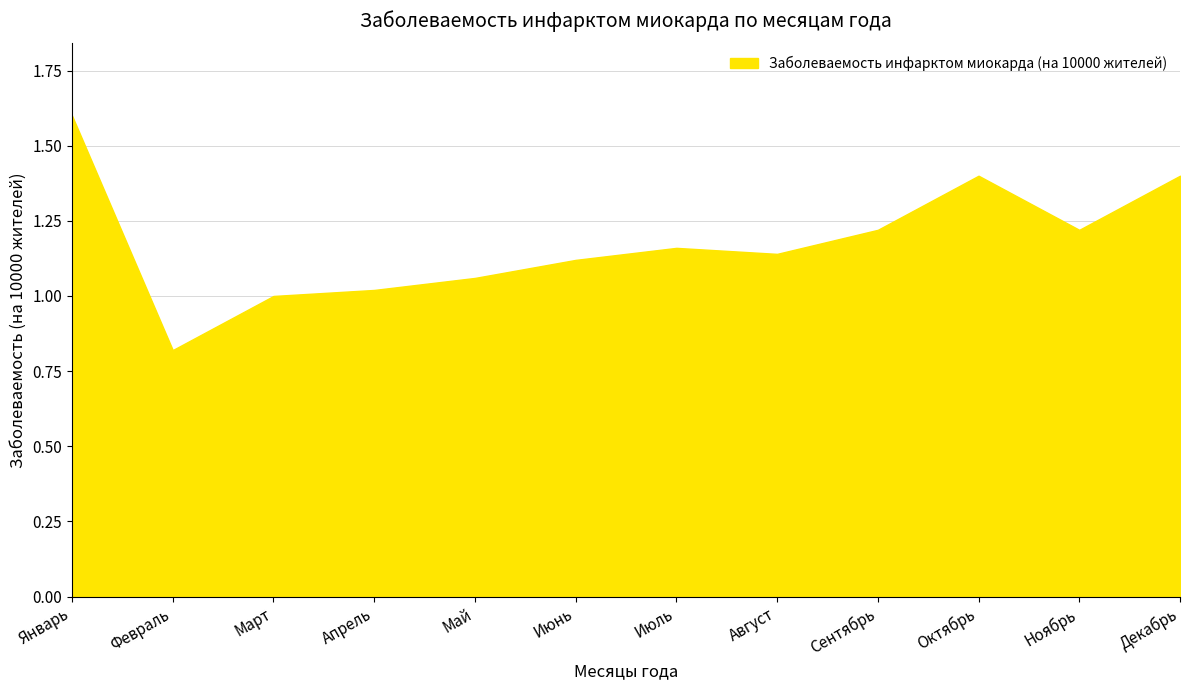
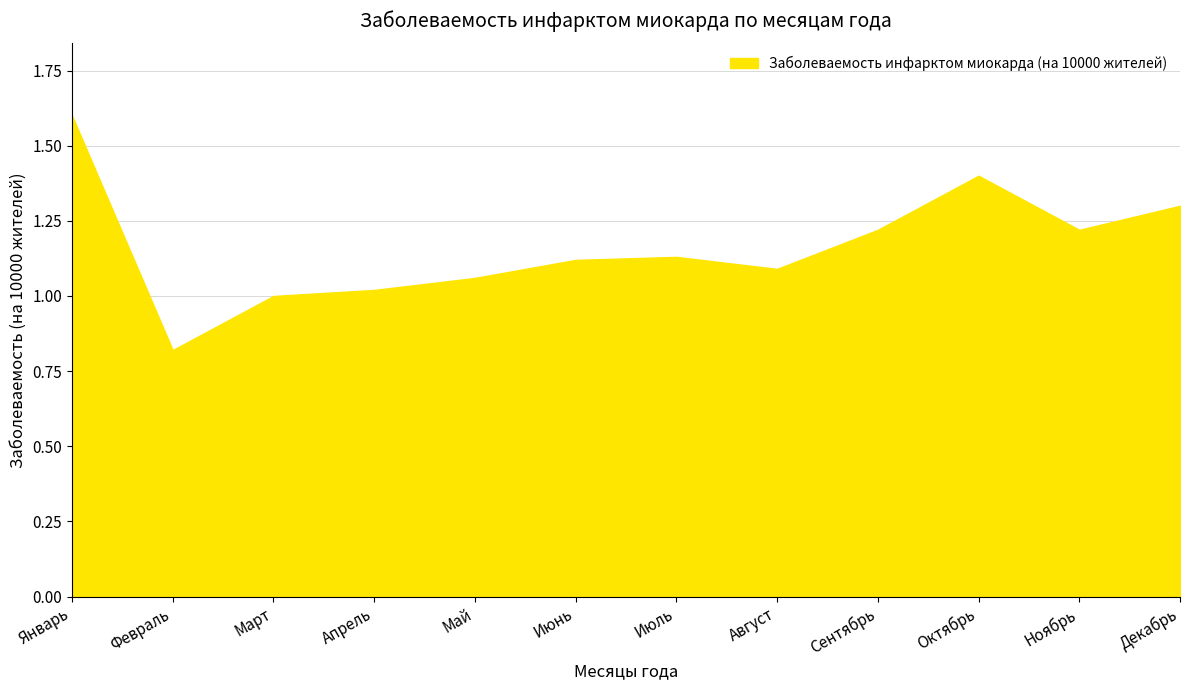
  {
    "Январь": 1.60,
    "Февраль": 0.82,
    "Март": 1.00,
    "Апрель": 1.02,
    "Май": 1.06,
    "Июнь": 1.12,
-   "Июль": 1.16,
-   "Август": 1.14,
+   "Июль": 1.13,
+   "Август": 1.09,
    "Сентябрь": 1.22,
    "Октябрь": 1.40,
    "Ноябрь": 1.22,
-   "Декабрь": 1.4
+   "Декабрь": 1.3
  }
